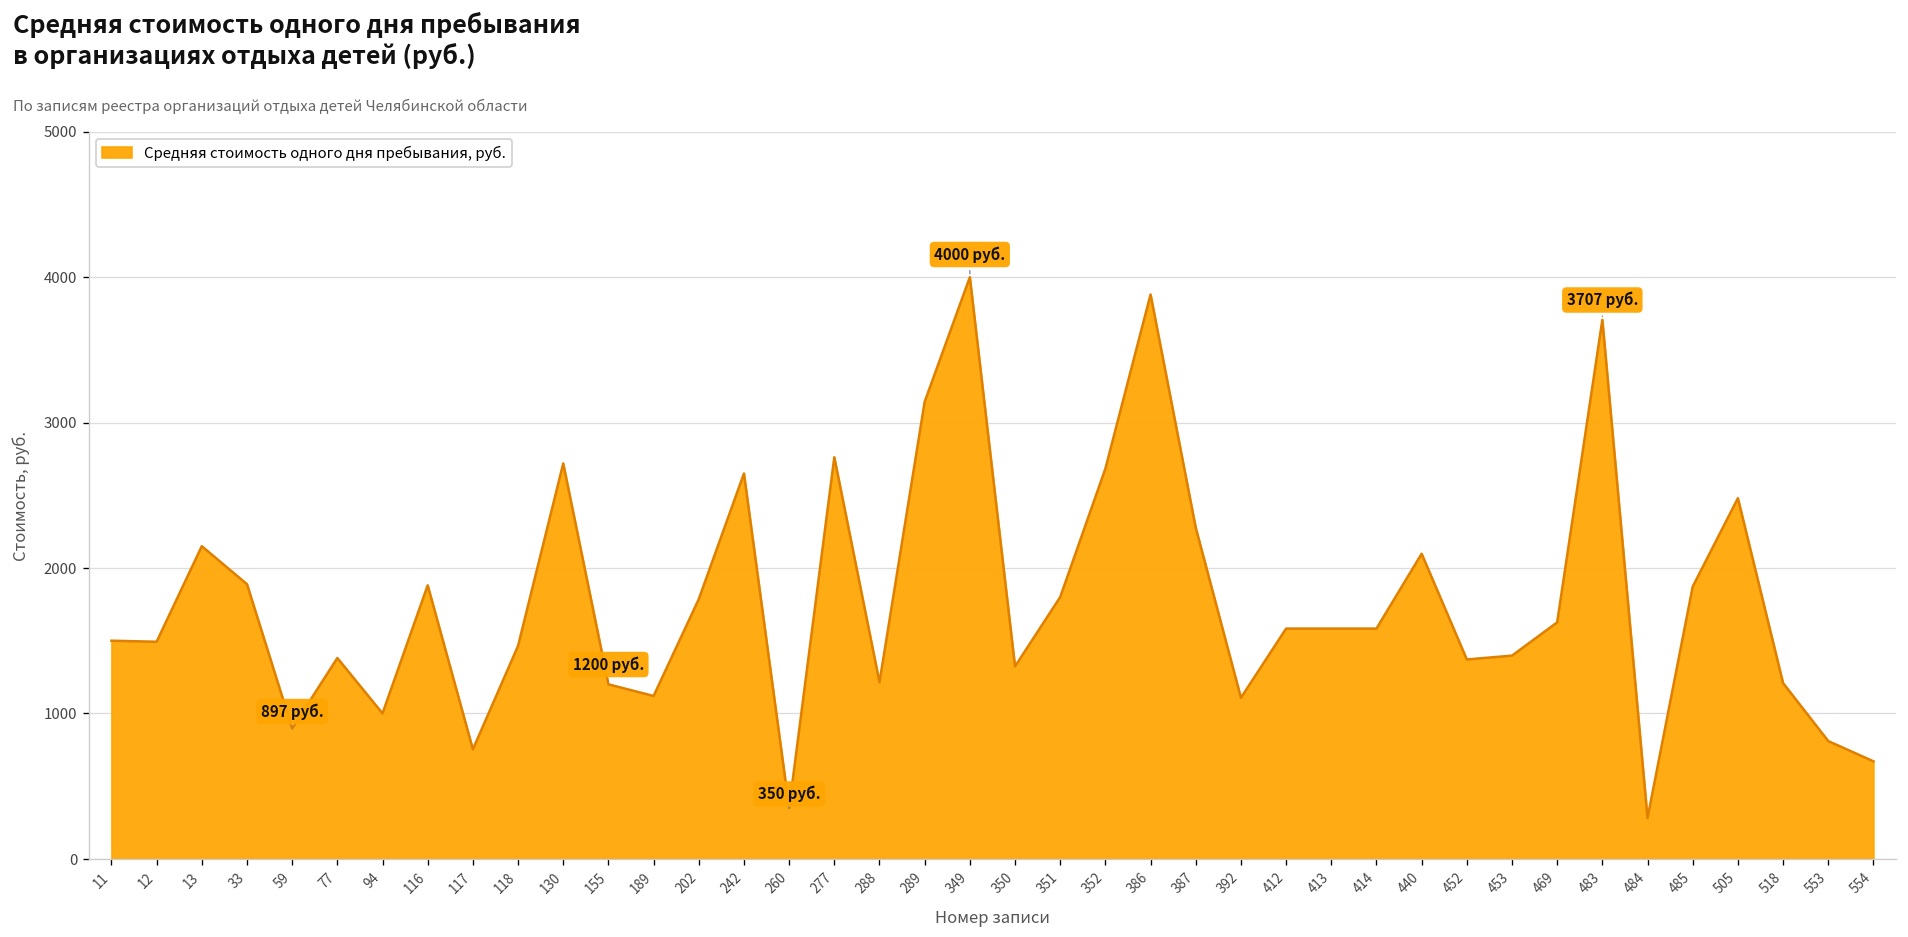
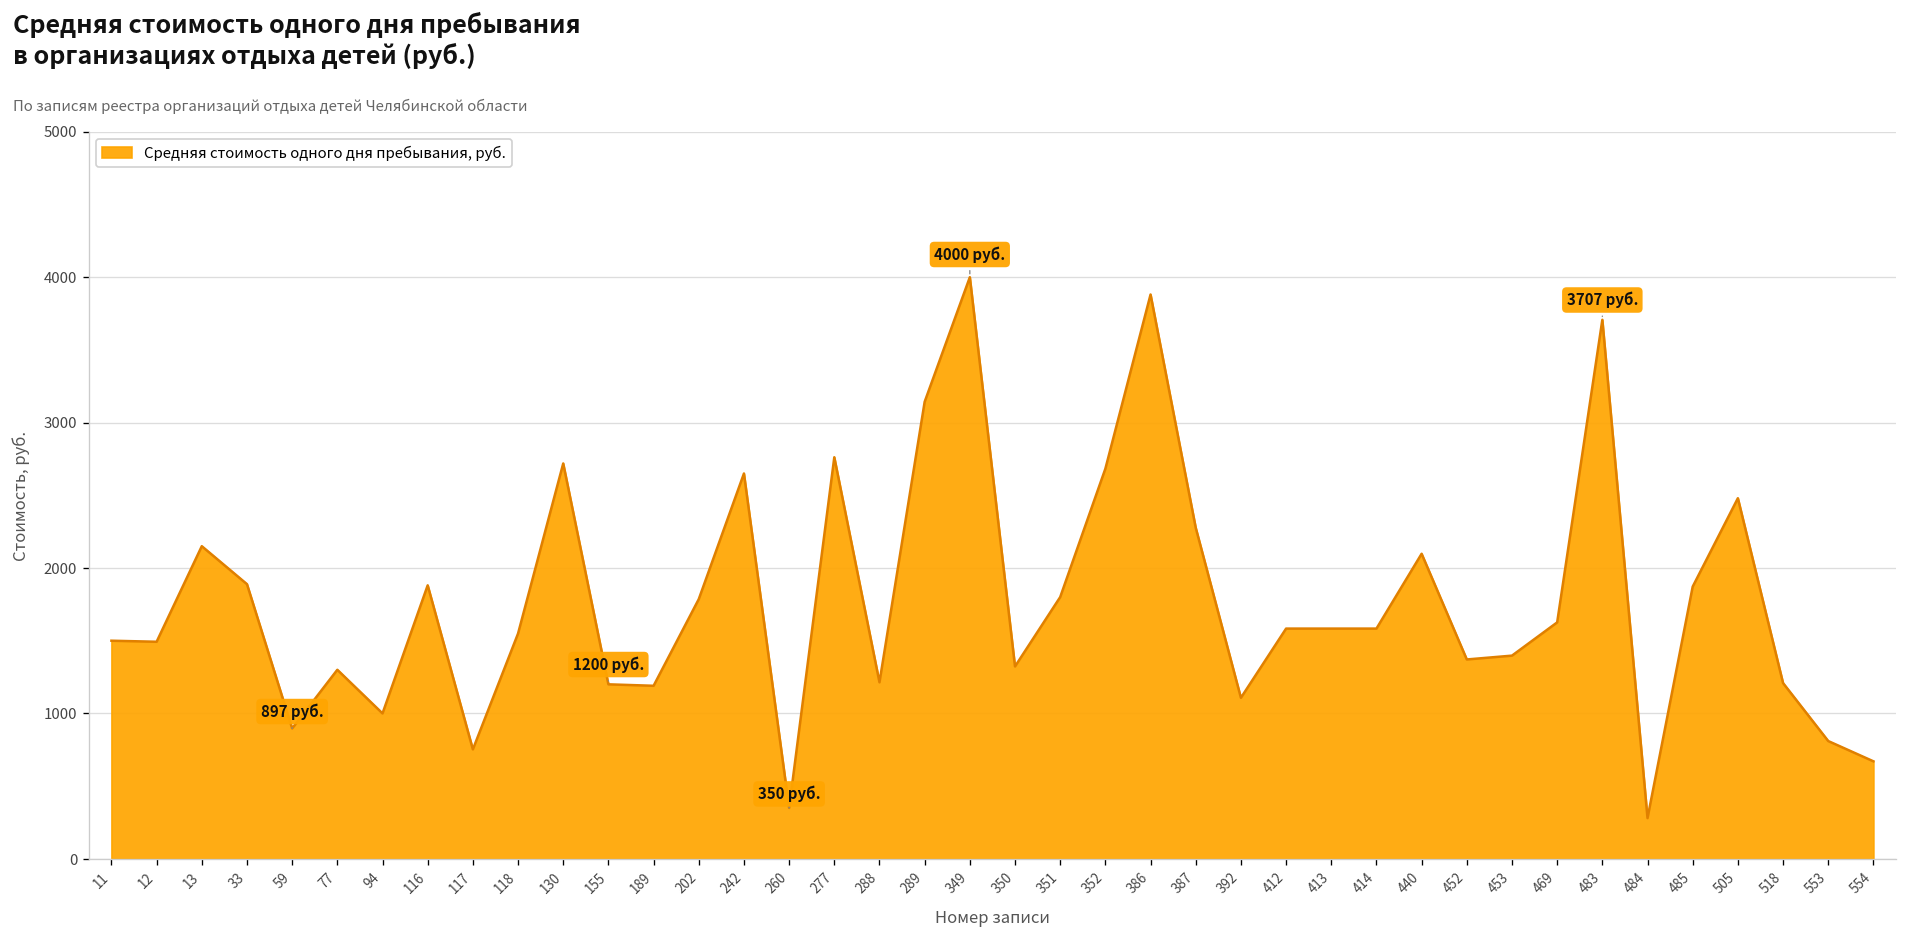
  {
    "11": 1500,
    "12": 1490,
    "13": 2150,
    "33": 1890,
-   "77": 1380,
+   "77": 1300,
    "94": 1000,
    "116": 1880,
    "117": 750,
-   "118": 1460,
+   "118": 1550,
    "130": 2720,
-   "189": 1120,
+   "189": 1190,
    "202": 1790,
    "242": 2650,
    "277": 2760,
    "288": 1210,
    "289": 3140,
    "350": 1320,
    "351": 1800,
    "352": 2680,
    "386": 3880,
    "387": 2280,
    "392": 1110,
    "412": 1580,
    "413": 1580,
    "414": 1580,
    "440": 2100,
    "452": 1370,
    "453": 1400,
    "469": 1630,
    "484": 280,
    "485": 1870,
    "505": 2480,
    "518": 1210,
    "553": 810,
    "554": 670
  }
